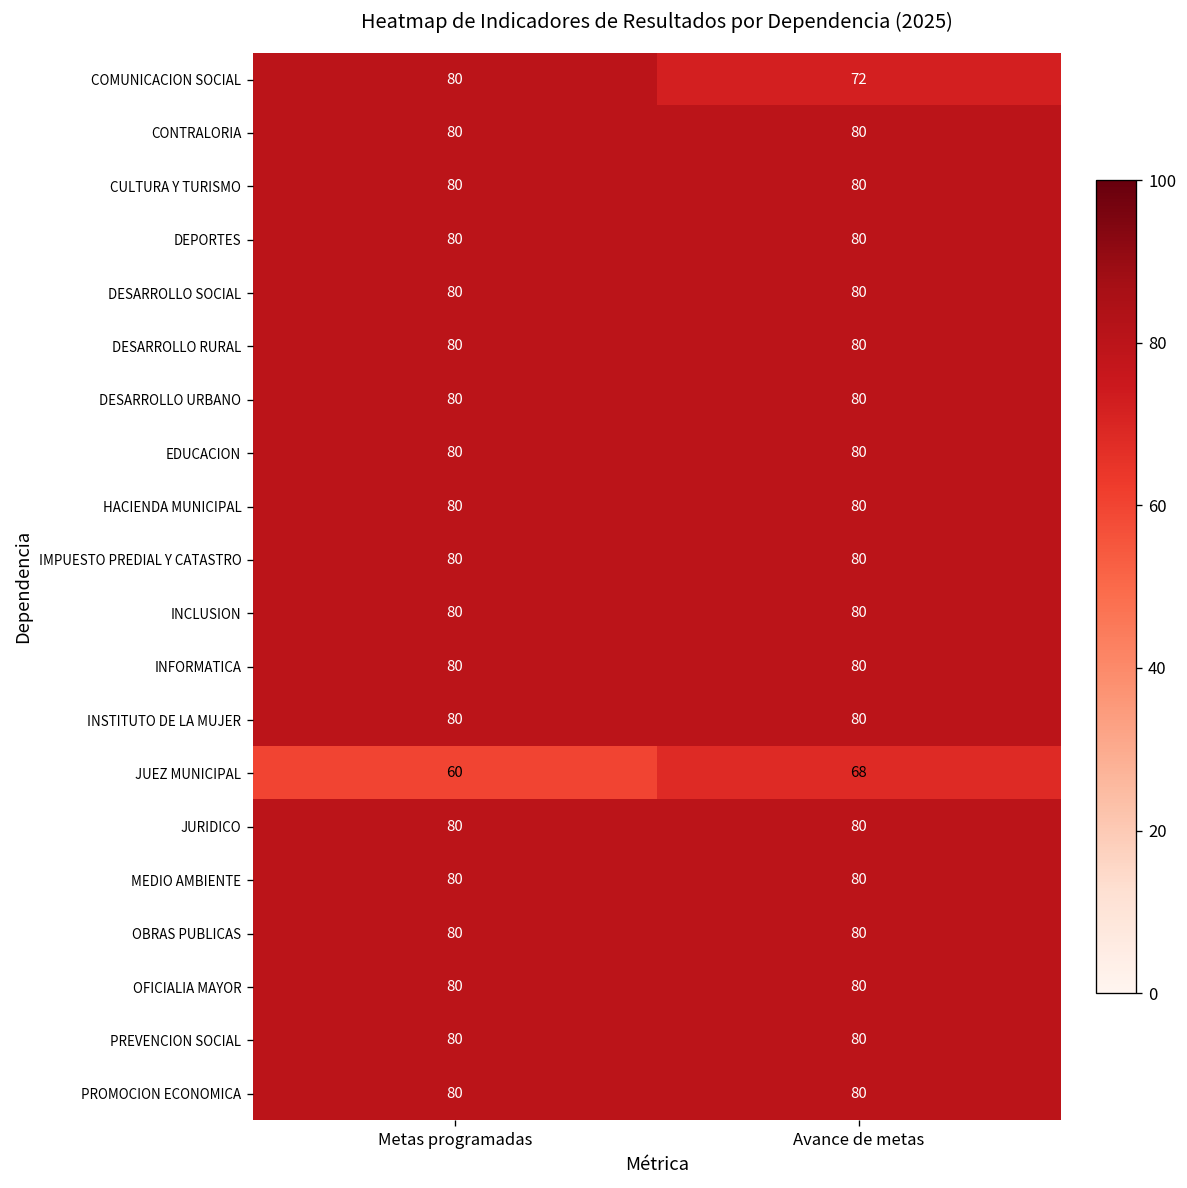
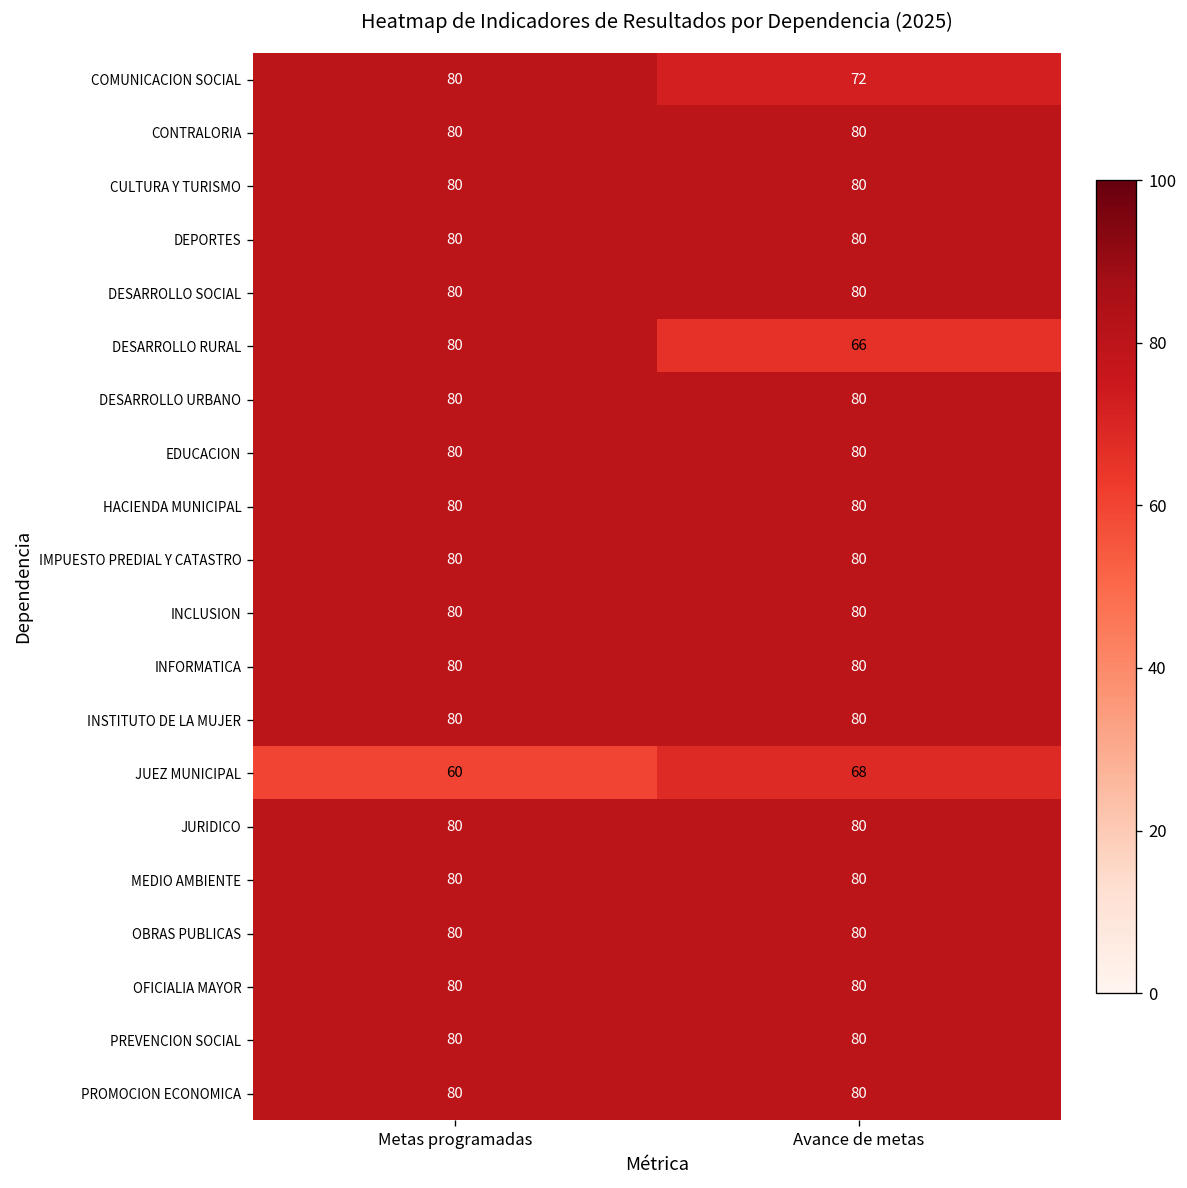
  {
    "COMUNICACION SOCIAL": {
      "Metas programadas": 80,
      "Avance de metas": 72
    },
    "CONTRALORIA": {
      "Metas programadas": 80,
      "Avance de metas": 80
    },
    "CULTURA Y TURISMO": {
      "Metas programadas": 80,
      "Avance de metas": 80
    },
    "DEPORTES": {
      "Metas programadas": 80,
      "Avance de metas": 80
    },
    "DESARROLLO SOCIAL": {
      "Metas programadas": 80,
      "Avance de metas": 80
    },
    "DESARROLLO RURAL": {
      "Metas programadas": 80,
-     "Avance de metas": 80
+     "Avance de metas": 66
    },
    "DESARROLLO URBANO": {
      "Metas programadas": 80,
      "Avance de metas": 80
    },
    "EDUCACION": {
      "Metas programadas": 80,
      "Avance de metas": 80
    },
    "HACIENDA MUNICIPAL": {
      "Metas programadas": 80,
      "Avance de metas": 80
    },
    "IMPUESTO PREDIAL Y CATASTRO": {
      "Metas programadas": 80,
      "Avance de metas": 80
    },
    "INCLUSION": {
      "Metas programadas": 80,
      "Avance de metas": 80
    },
    "INFORMATICA": {
      "Metas programadas": 80,
      "Avance de metas": 80
    },
    "INSTITUTO DE LA MUJER": {
      "Metas programadas": 80,
      "Avance de metas": 80
    },
    "JUEZ MUNICIPAL": {
      "Metas programadas": 60,
      "Avance de metas": 68
    },
    "JURIDICO": {
      "Metas programadas": 80,
      "Avance de metas": 80
    },
    "MEDIO AMBIENTE": {
      "Metas programadas": 80,
      "Avance de metas": 80
    },
    "OBRAS PUBLICAS": {
      "Metas programadas": 80,
      "Avance de metas": 80
    },
    "OFICIALIA MAYOR": {
      "Metas programadas": 80,
      "Avance de metas": 80
    },
    "PREVENCION SOCIAL": {
      "Metas programadas": 80,
      "Avance de metas": 80
    },
    "PROMOCION ECONOMICA": {
      "Metas programadas": 80,
      "Avance de metas": 80
    }
  }
